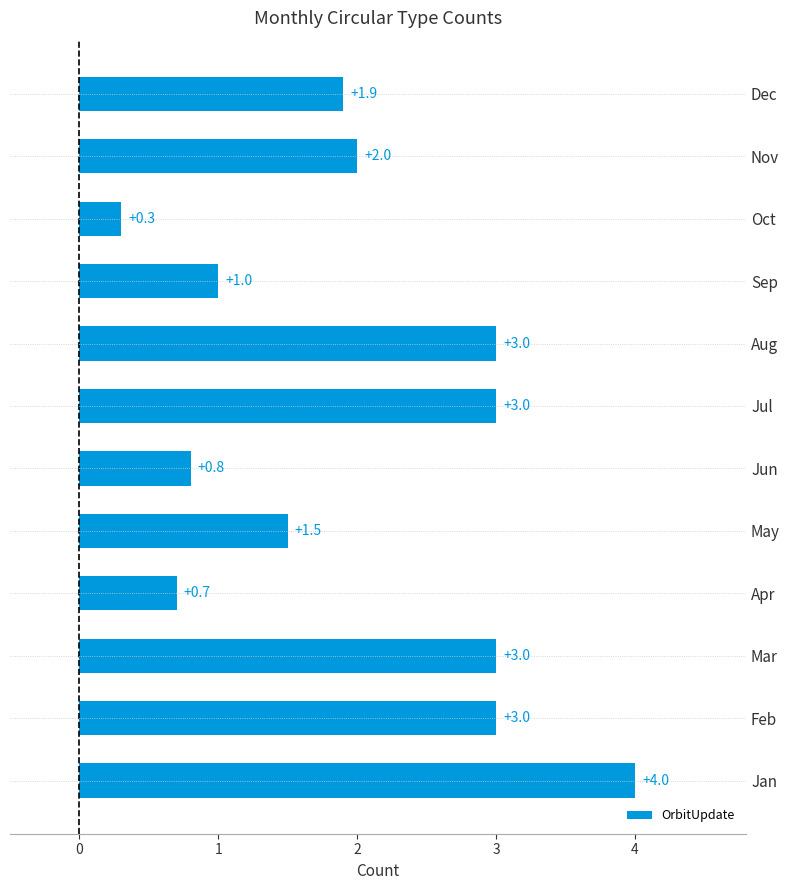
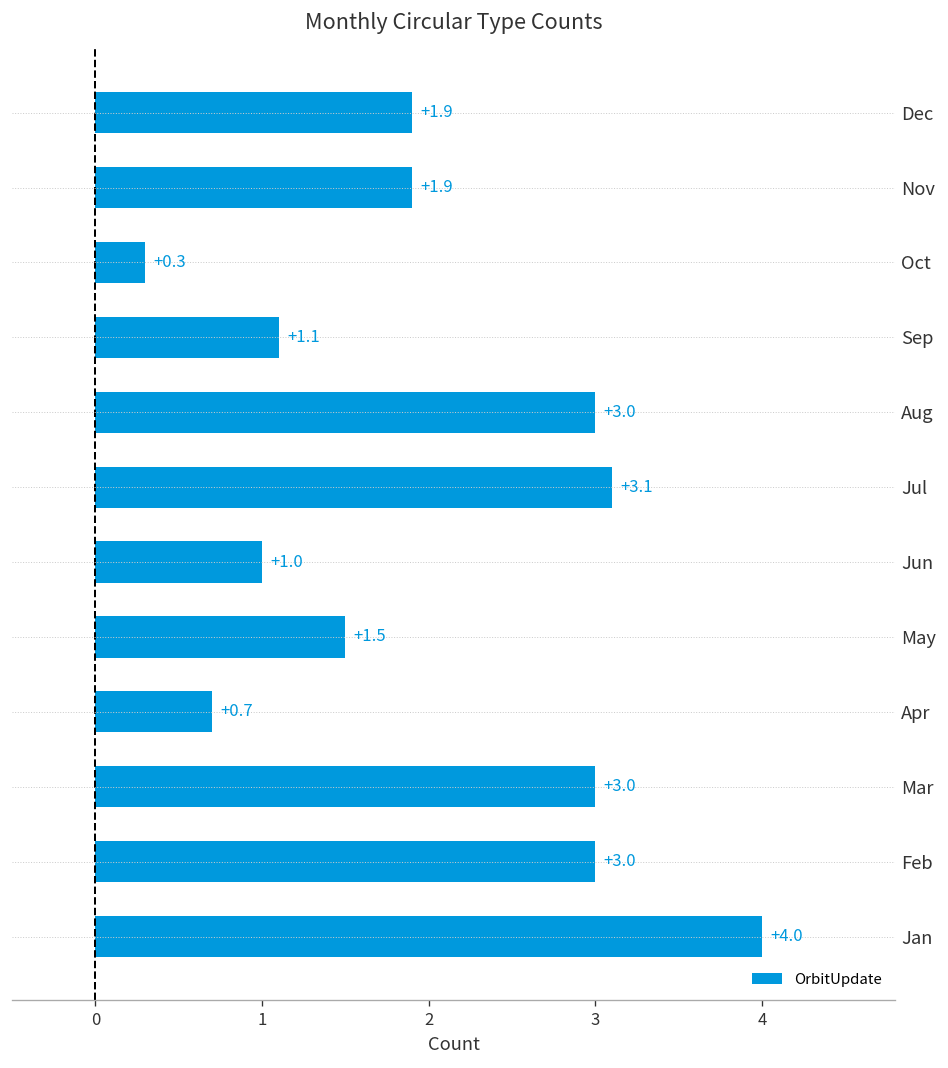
  {
    "Dec": "+1.9",
-   "Nov": "+2.0",
+   "Nov": "+1.9",
    "Oct": "+0.3",
-   "Sep": "+1.0",
+   "Sep": "+1.1",
    "Aug": "+3.0",
-   "Jul": "+3.0",
-   "Jun": "+0.8",
+   "Jul": "+3.1",
+   "Jun": "+1.0",
    "May": "+1.5",
    "Apr": "+0.7",
    "Mar": "+3.0",
    "Feb": "+3.0",
    "Jan": "+4.0"
  }
